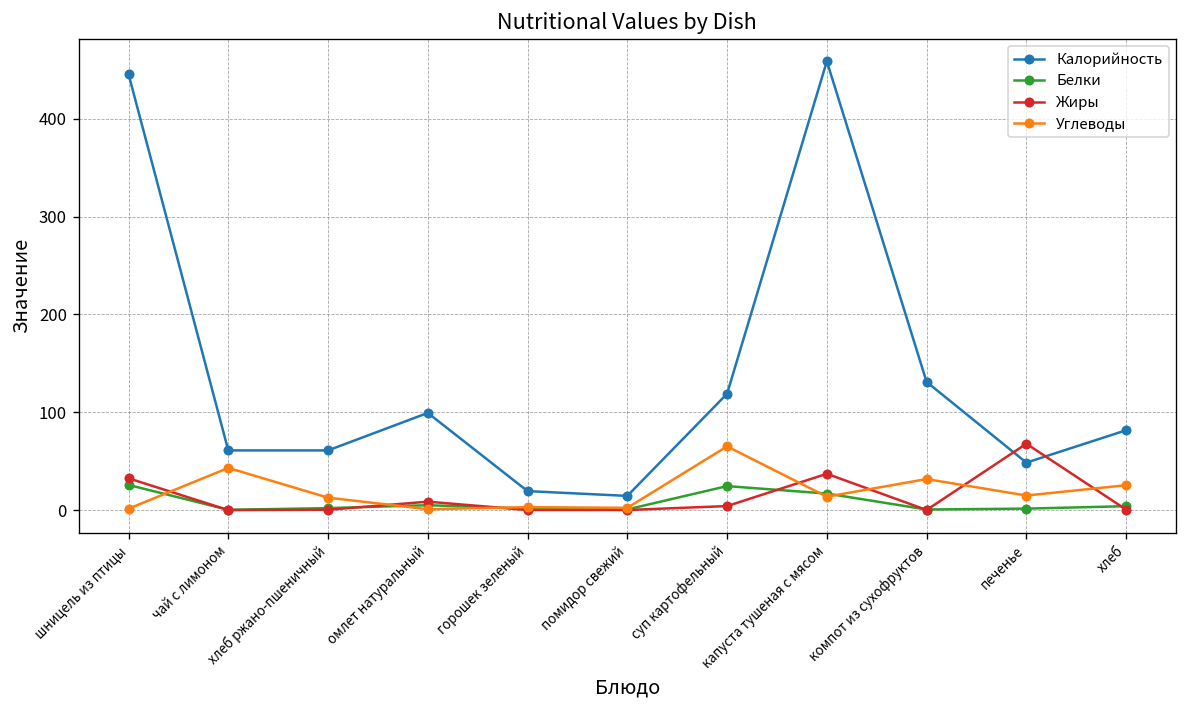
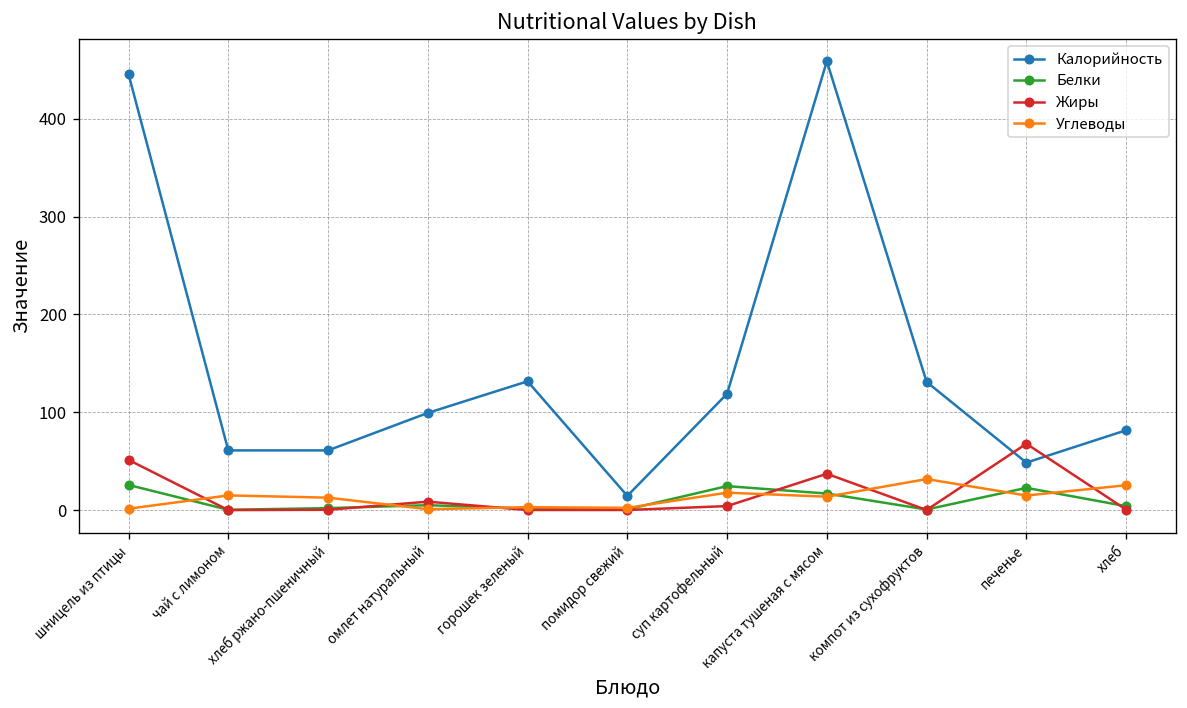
  {
    "Калорийность": {
      "шницель из птицы": 450,
      "чай с лимоном": 60,
      "хлеб ржано-пшеничный": 60,
      "омлет натуральный": 100,
-     "горошек зеленый": 20,
+     "горошек зеленый": 130,
      "помидор свежий": 10,
      "суп картофельный": 120,
      "капуста тушеная с мясом": 460,
      "компот из сухофруктов": 130,
      "печенье": 50,
      "хлеб": 80
    },
    "Белки": {
      "шницель из птицы": 30,
      "омлет натуральный": 10,
      "суп картофельный": 20,
      "капуста тушеная с мясом": 20,
-     "печенье": 0,
+     "печенье": 20,
      "хлеб": 0
    },
    "Жиры": {
-     "шницель из птицы": 30,
+     "шницель из птицы": 50,
      "омлет натуральный": 10,
      "суп картофельный": 0,
      "капуста тушеная с мясом": 40,
      "печенье": 70,
      "хлеб": 0
    },
    "Углеводы": {
      "шницель из птицы": 0,
-     "чай с лимоном": 40,
+     "чай с лимоном": 20,
      "хлеб ржано-пшеничный": 10,
      "омлет натуральный": 0,
-     "суп картофельный": 70,
+     "суп картофельный": 20,
      "капуста тушеная с мясом": 10,
      "компот из сухофруктов": 30,
      "печенье": 10,
      "хлеб": 30
    }
  }
